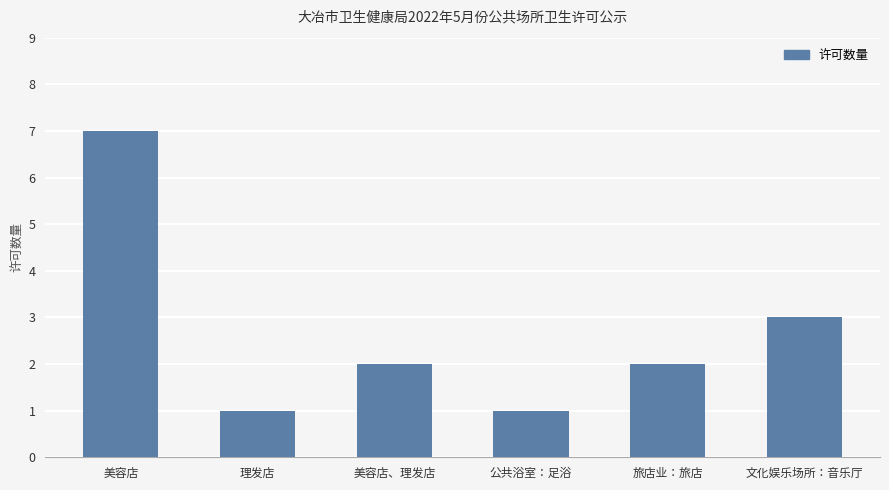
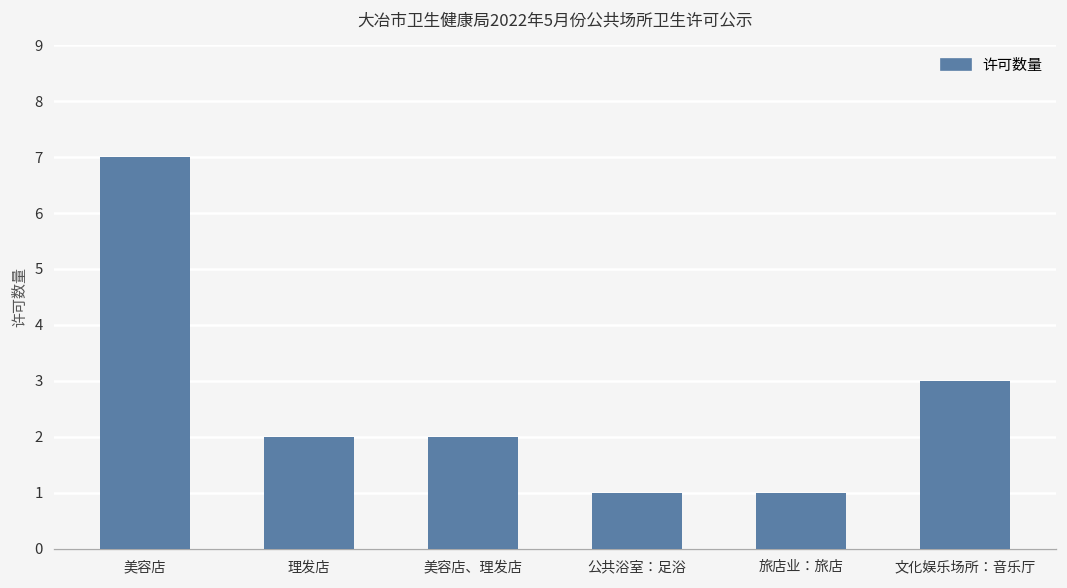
  {
    "美容店": 7,
-   "理发店": 1,
+   "理发店": 2,
    "美容店、理发店": 2,
    "公共浴室：足浴": 1,
-   "旅店业：旅店": 2,
+   "旅店业：旅店": 1,
    "文化娱乐场所：音乐厅": 3
  }
